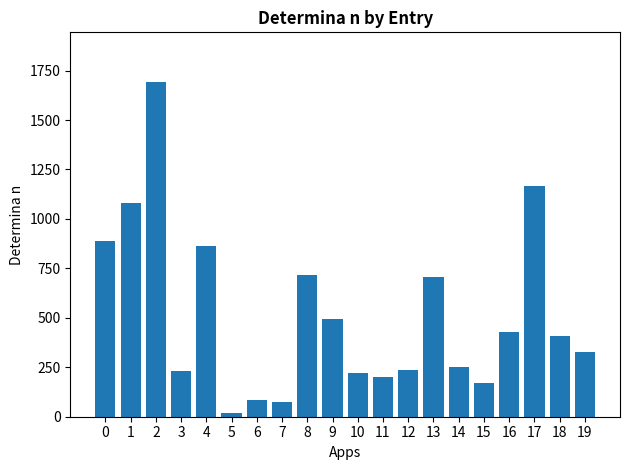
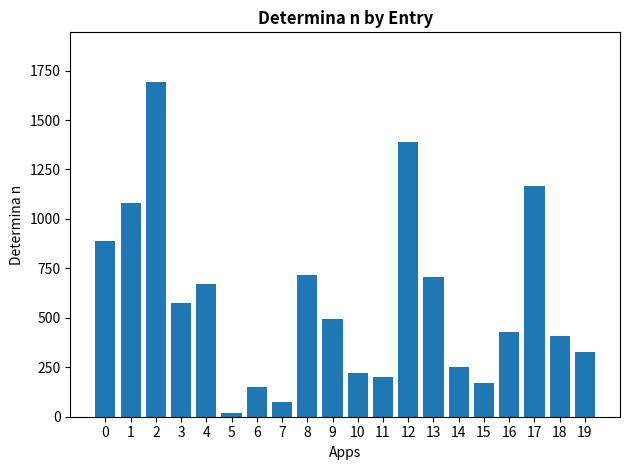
  {
    "0": 890,
    "1": 1080,
    "2": 1690,
-   "3": 230,
-   "4": 860,
+   "3": 580,
+   "4": 670,
    "5": 20,
-   "6": 90,
+   "6": 150,
    "7": 80,
    "8": 720,
    "9": 500,
    "10": 220,
    "11": 200,
-   "12": 240,
+   "12": 1390,
    "13": 700,
    "14": 250,
    "15": 170,
    "16": 430,
    "17": 1170,
    "18": 410,
    "19": 330
  }
